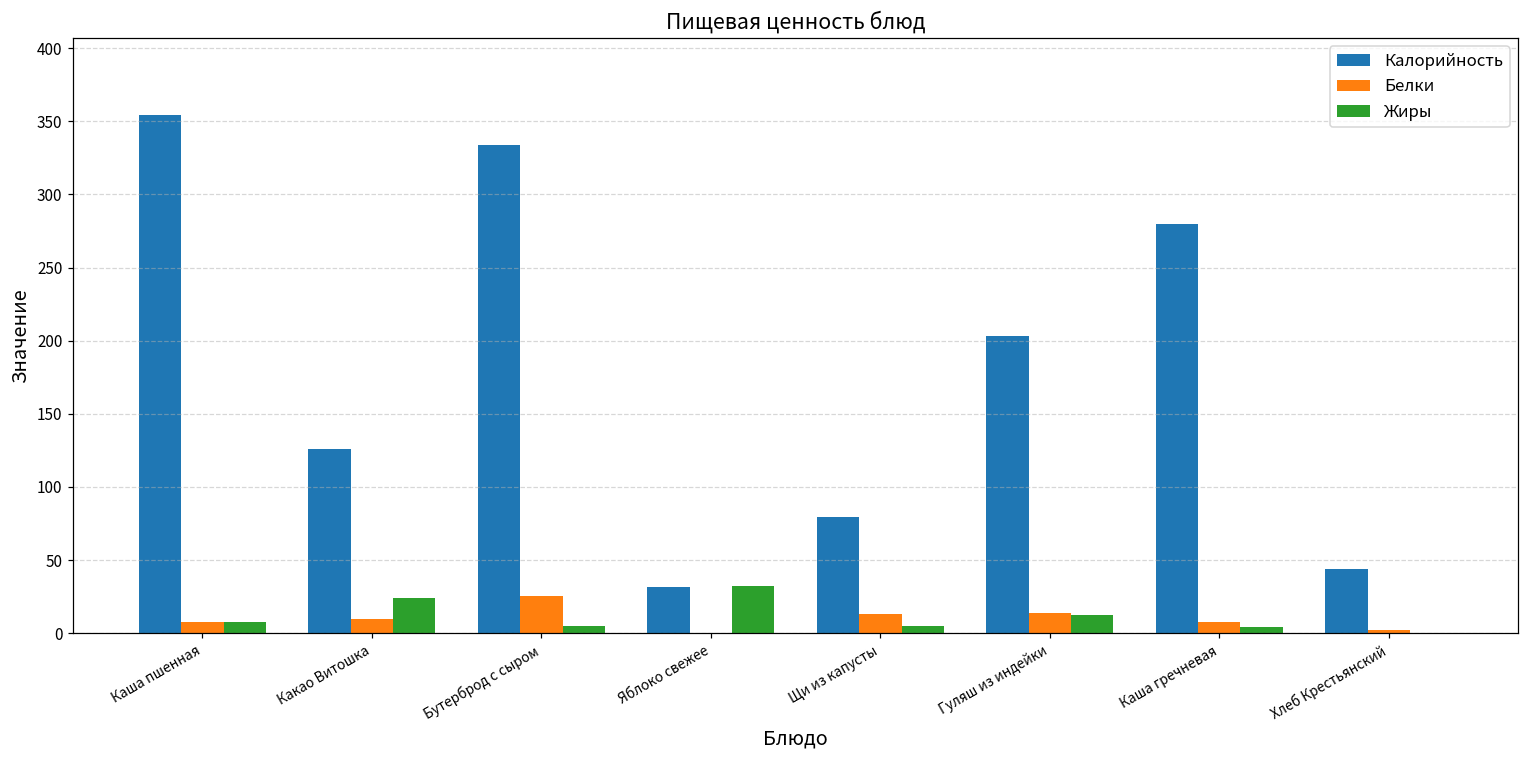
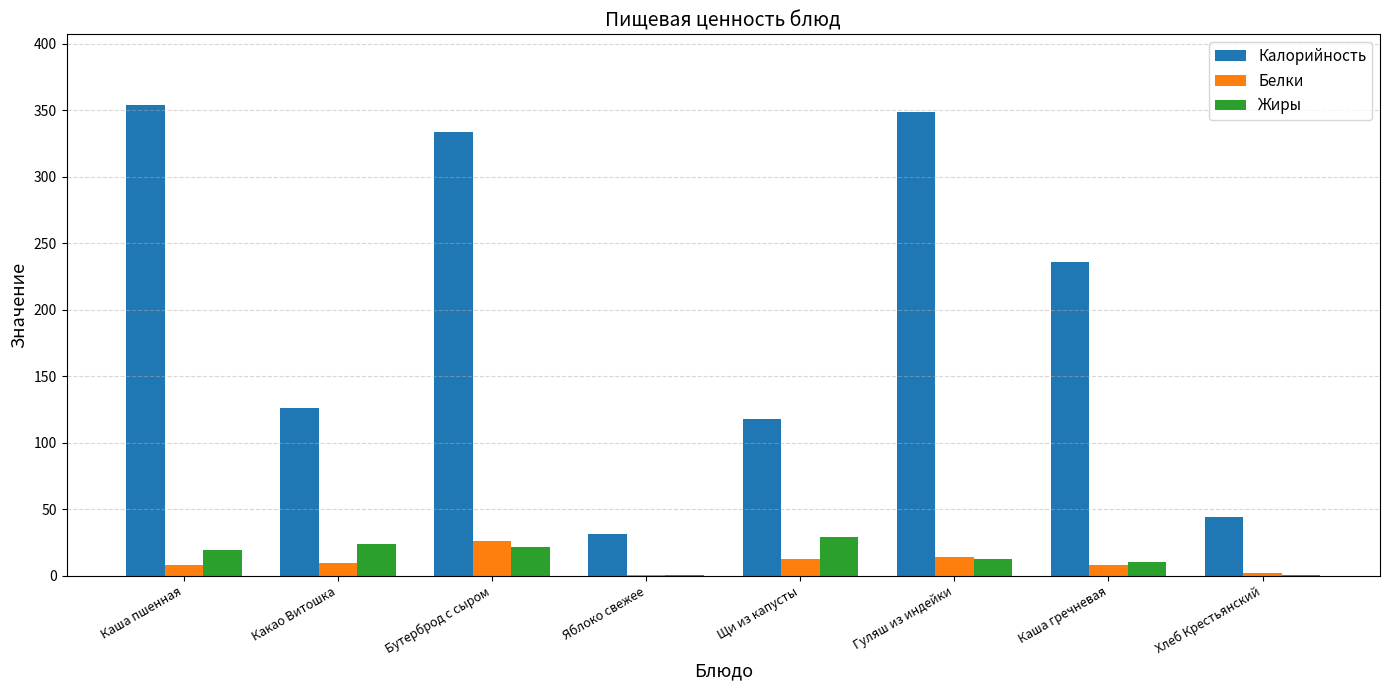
  {
    "Калорийность": {
      "Каша пшенная": 354,
      "Какао Витошка": 126,
      "Бутерброд с сыром": 334,
      "Яблоко свежее": 32,
-     "Щи из капусты": 80,
-     "Гуляш из индейки": 203,
-     "Каша гречневая": 280,
+     "Щи из капусты": 118,
+     "Гуляш из индейки": 349,
+     "Каша гречневая": 236,
      "Хлеб Крестьянский": 44
    },
    "Белки": {
      "Каша пшенная": 8,
      "Какао Витошка": 10,
      "Бутерброд с сыром": 26,
      "Щи из капусты": 13,
      "Гуляш из индейки": 14,
      "Каша гречневая": 8,
      "Хлеб Крестьянский": 2
    },
    "Жиры": {
-     "Каша пшенная": 8,
+     "Каша пшенная": 20,
      "Какао Витошка": 24,
-     "Бутерброд с сыром": 5,
-     "Яблоко свежее": 32,
-     "Щи из капусты": 5,
+     "Бутерброд с сыром": 21,
+     "Яблоко свежее": 0,
+     "Щи из капусты": 29,
      "Гуляш из индейки": 12,
-     "Каша гречневая": 4
+     "Каша гречневая": 10
    }
  }
